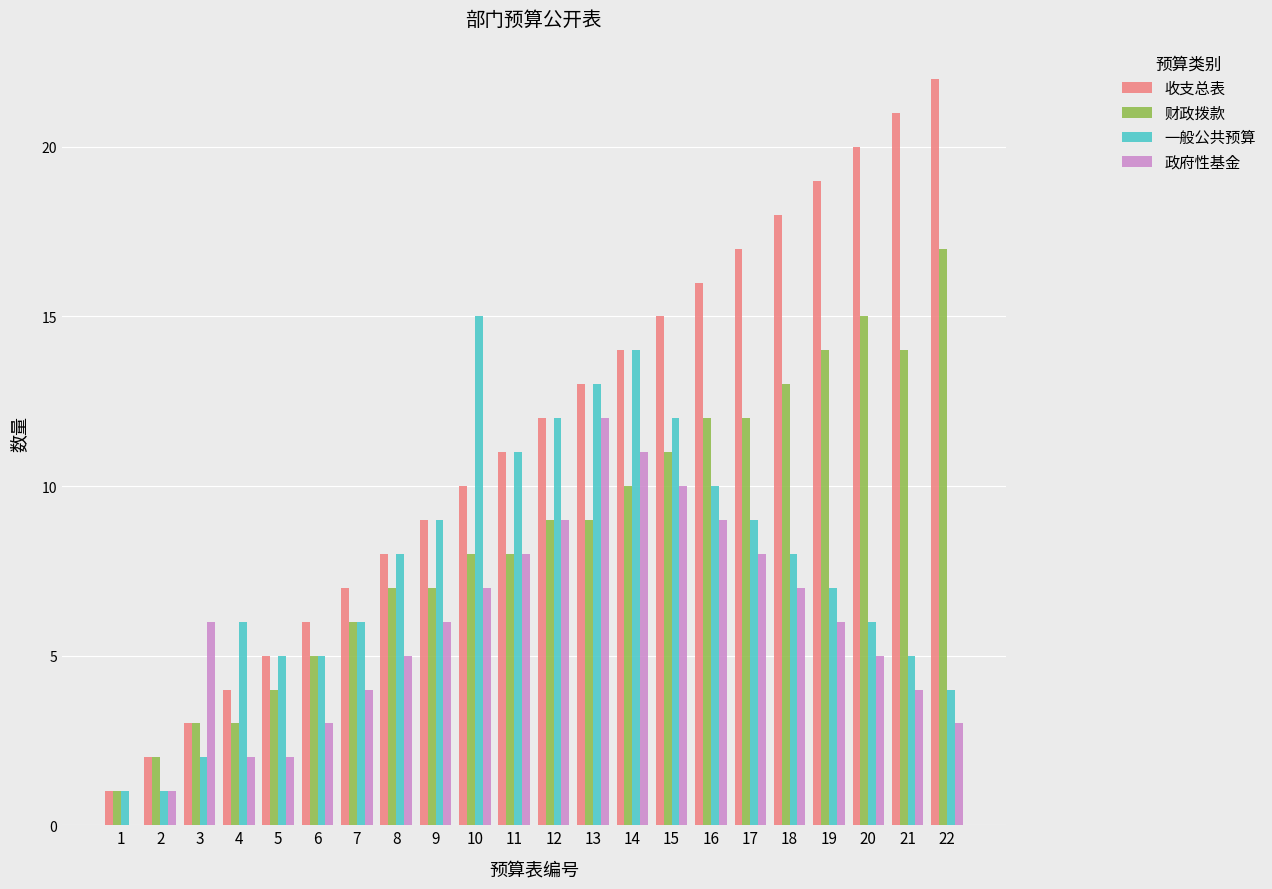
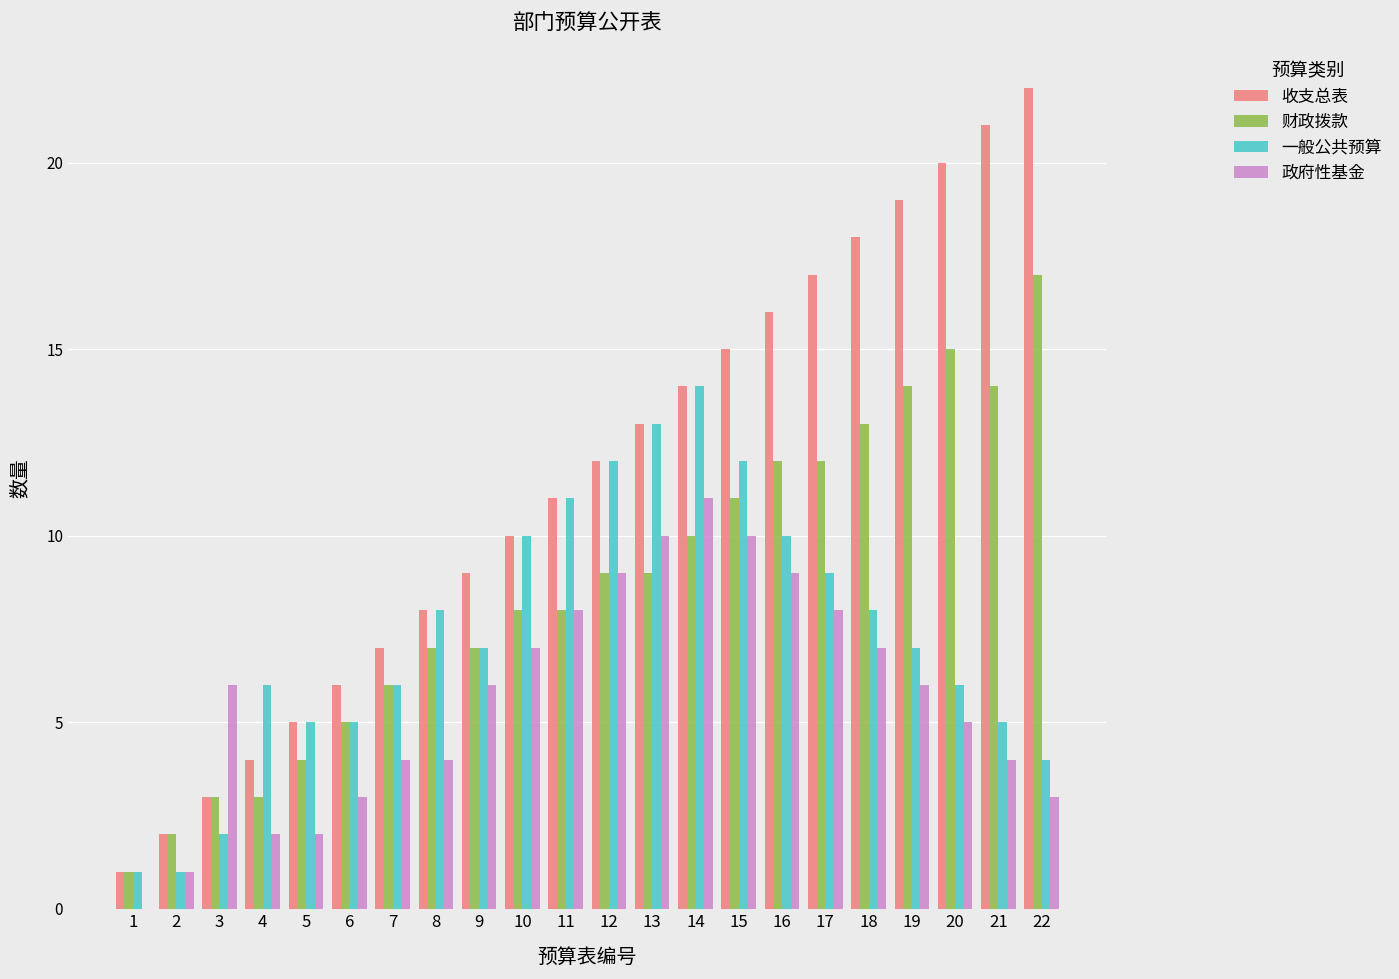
  {
    "收支总表": {
      "1": 1,
      "2": 2,
      "3": 3,
      "4": 4,
      "5": 5,
      "6": 6,
      "7": 7,
      "8": 8,
      "9": 9,
      "10": 10,
      "11": 11,
      "12": 12,
      "13": 13,
      "14": 14,
      "15": 15,
      "16": 16,
      "17": 17,
      "18": 18,
      "19": 19,
      "20": 20,
      "21": 21,
      "22": 22
    },
    "财政拨款": {
      "1": 1,
      "2": 2,
      "3": 3,
      "4": 3,
      "5": 4,
      "6": 5,
      "7": 6,
      "8": 7,
      "9": 7,
      "10": 8,
      "11": 8,
      "12": 9,
      "13": 9,
      "14": 10,
      "15": 11,
      "16": 12,
      "17": 12,
      "18": 13,
      "19": 14,
      "20": 15,
      "21": 14,
      "22": 17
    },
    "一般公共预算": {
      "1": 1,
      "2": 1,
      "3": 2,
      "4": 6,
      "5": 5,
      "6": 5,
      "7": 6,
      "8": 8,
-     "9": 9,
-     "10": 15,
+     "9": 7,
+     "10": 10,
      "11": 11,
      "12": 12,
      "13": 13,
      "14": 14,
      "15": 12,
      "16": 10,
      "17": 9,
      "18": 8,
      "19": 7,
      "20": 6,
      "21": 5,
      "22": 4
    },
    "政府性基金": {
      "1": 0,
      "2": 1,
      "3": 6,
      "4": 2,
      "5": 2,
      "6": 3,
      "7": 4,
-     "8": 5,
+     "8": 4,
      "9": 6,
      "10": 7,
      "11": 8,
      "12": 9,
-     "13": 12,
+     "13": 10,
      "14": 11,
      "15": 10,
      "16": 9,
      "17": 8,
      "18": 7,
      "19": 6,
      "20": 5,
      "21": 4,
      "22": 3
    }
  }
